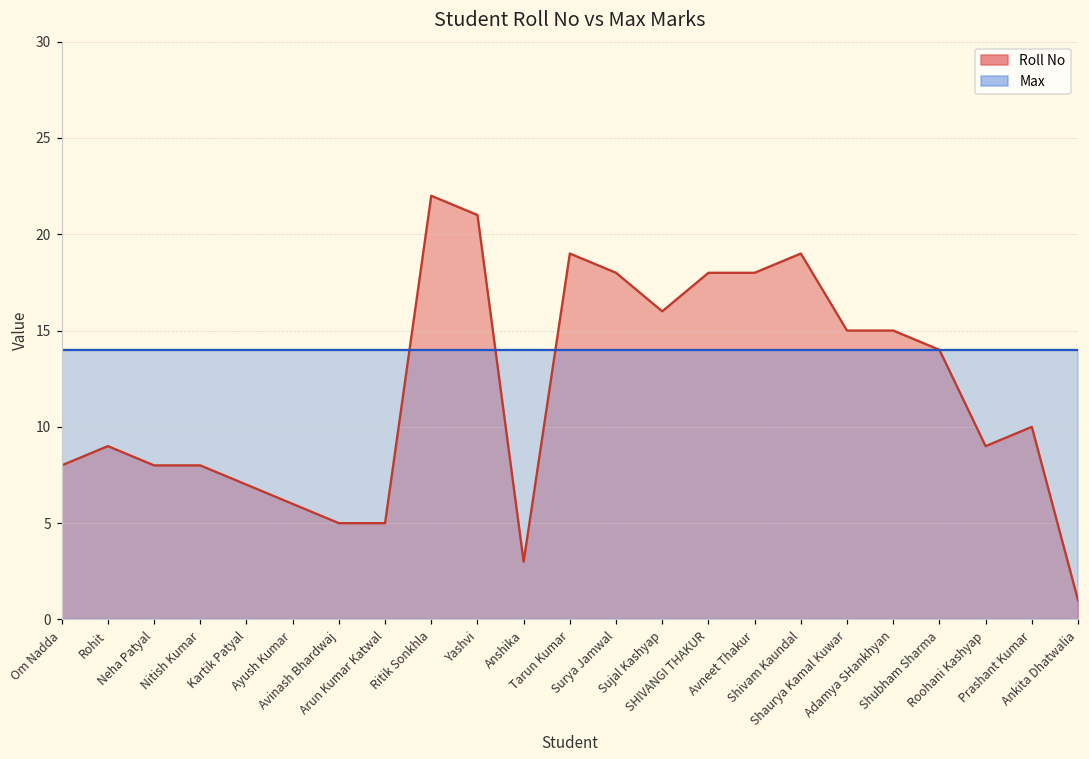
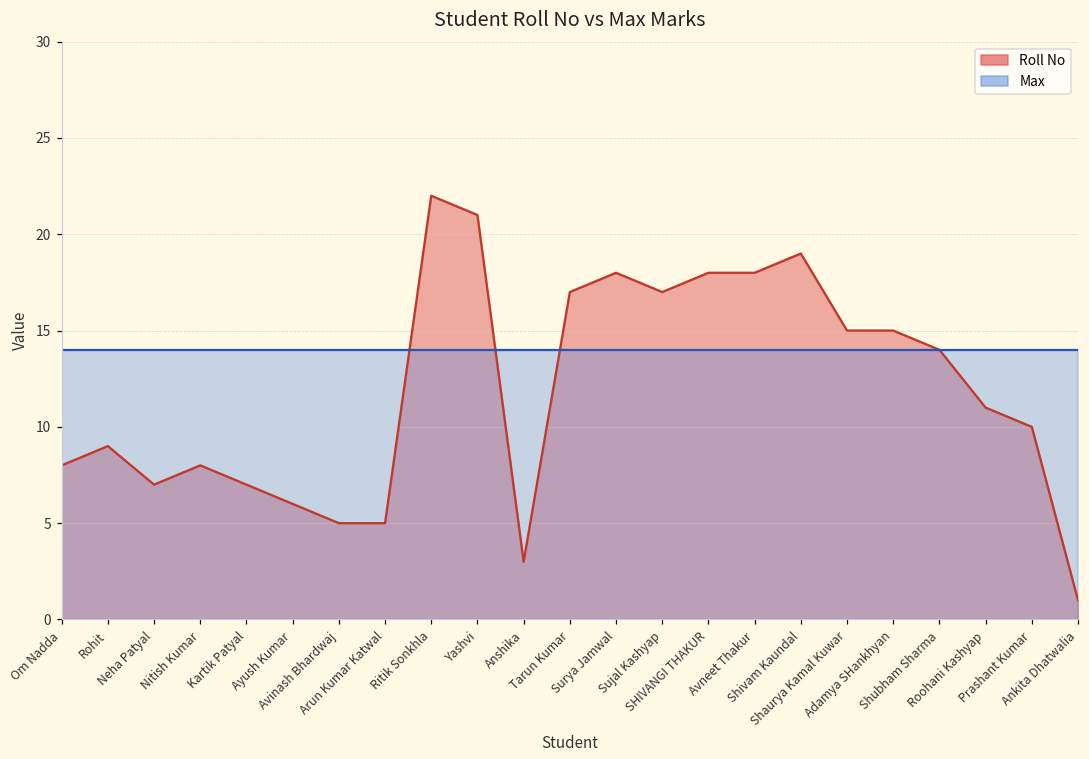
  {
    "Roll No": {
      "Om Nadda": 8,
      "Rohit": 9,
-     "Neha Patyal": 8,
+     "Neha Patyal": 7,
      "Nitish Kumar": 8,
      "Kartik Patyal": 7,
      "Ayush Kumar": 6,
      "Avinash Bhardwaj": 5,
      "Arun Kumar Katwal": 5,
      "Ritik Sonkhla": 22,
      "Yashvi": 21,
      "Anshika": 3,
-     "Tarun Kumar": 19,
+     "Tarun Kumar": 17,
      "Surya Jamwal": 18,
-     "Sujal Kashyap": 16,
+     "Sujal Kashyap": 17,
      "SHIVANGI THAKUR": 18,
      "Avneet Thakur": 18,
      "Shivam Kaundal": 19,
      "Shaurya Kamal Kuwar": 15,
      "Adamya SHankhyan": 15,
-     "Roohani Kashyap": 9,
+     "Roohani Kashyap": 11,
      "Prashant Kumar": 10,
      "Ankita Dhatwalia": 1
    },
    "Max": {
      "Om Nadda": 14,
      "Rohit": 14,
      "Neha Patyal": 14,
      "Nitish Kumar": 14,
      "Kartik Patyal": 14,
      "Ayush Kumar": 14,
      "Avinash Bhardwaj": 14,
      "Arun Kumar Katwal": 14,
      "Ritik Sonkhla": 14,
      "Yashvi": 14,
      "Anshika": 14,
      "Tarun Kumar": 14,
      "Surya Jamwal": 14,
      "Sujal Kashyap": 14,
      "SHIVANGI THAKUR": 14,
      "Avneet Thakur": 14,
      "Shivam Kaundal": 14,
      "Shaurya Kamal Kuwar": 14,
      "Adamya SHankhyan": 14,
      "Roohani Kashyap": 14,
      "Prashant Kumar": 14,
      "Ankita Dhatwalia": 14
    }
  }
